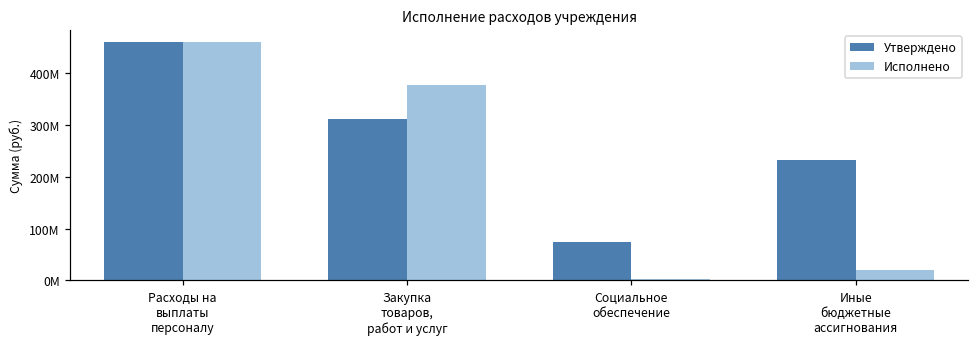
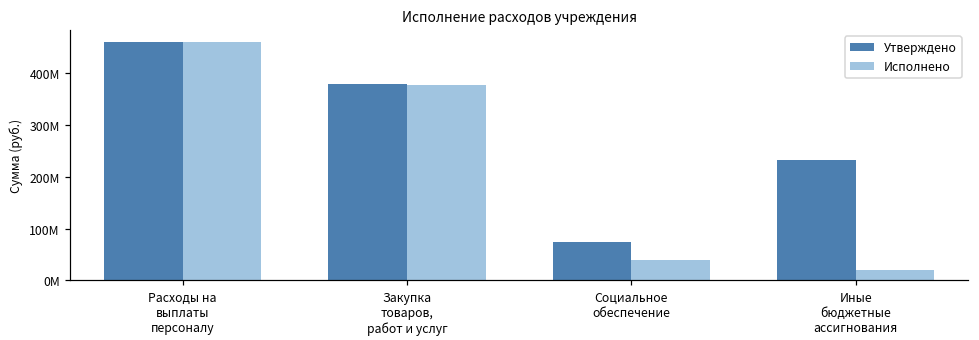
  {
    "Утверждено": {
      "Расходы на выплаты персоналу": 460000000,
-     "Закупка товаров, работ и услуг": 310000000,
+     "Закупка товаров, работ и услуг": 380000000,
      "Социальное обеспечение": 70000000,
      "Иные бюджетные ассигнования": 230000000
    },
    "Исполнено": {
      "Расходы на выплаты персоналу": 460000000,
      "Закупка товаров, работ и услуг": 380000000,
-     "Социальное обеспечение": 0,
+     "Социальное обеспечение": 40000000,
      "Иные бюджетные ассигнования": 20000000
    }
  }
